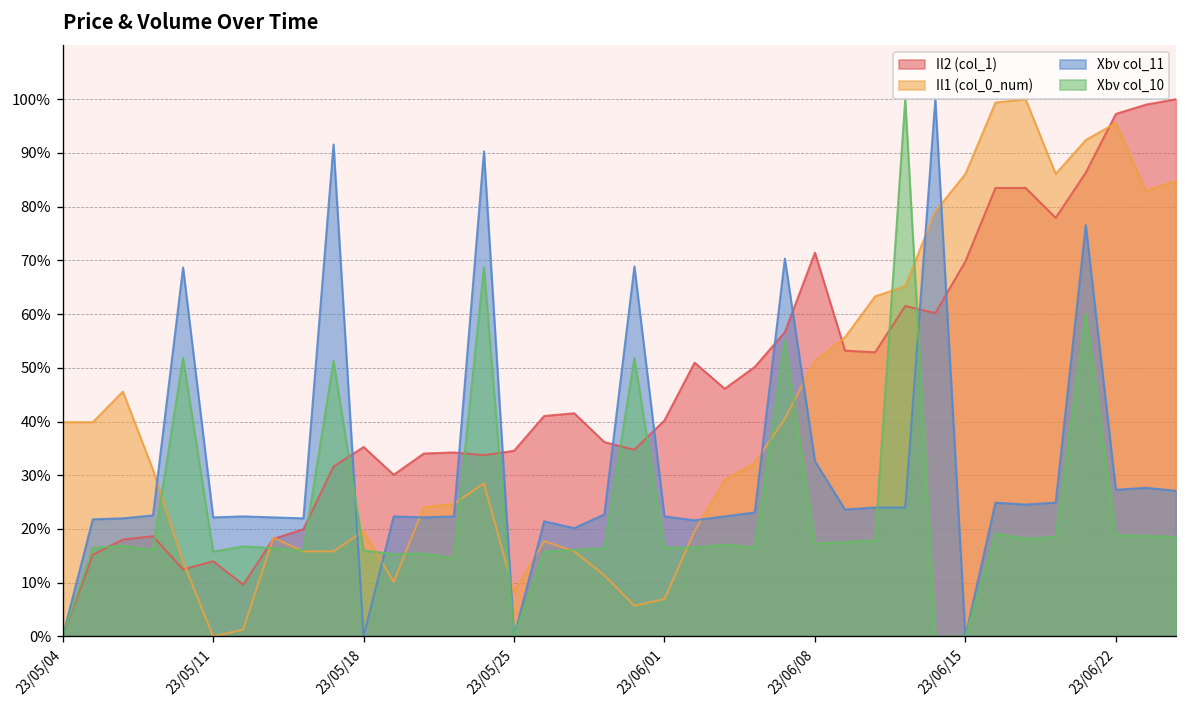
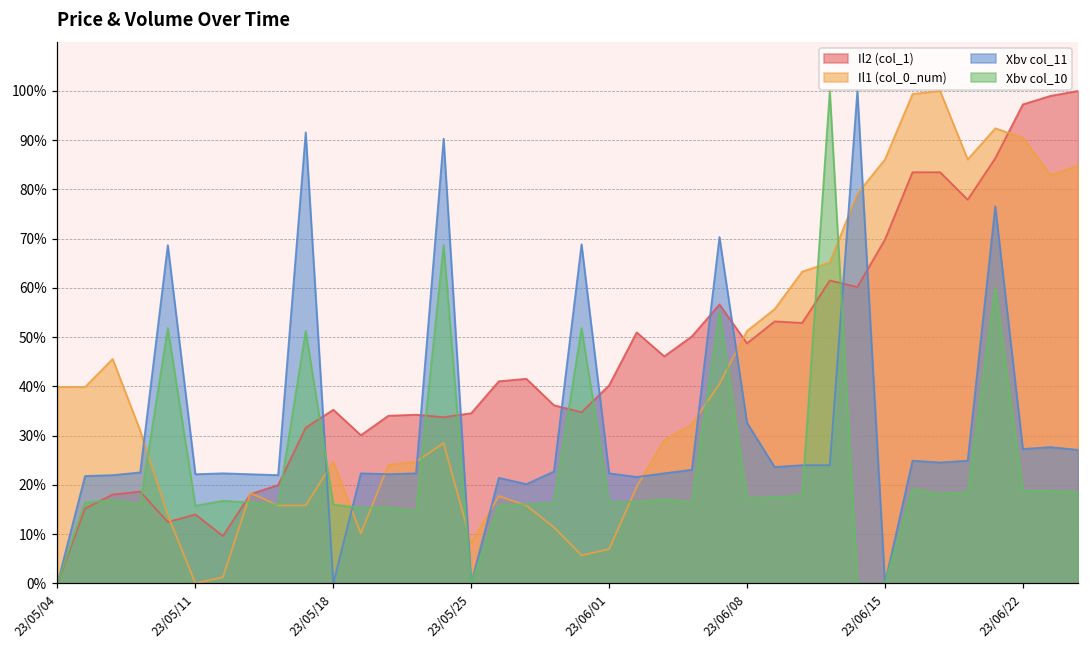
  {
    "Il2 (col_1)": {
      "23/05/11": "14%",
      "23/05/18": "35%",
      "23/05/25": "35%",
      "23/06/01": "40%",
-     "23/06/08": "71%",
+     "23/06/08": "49%",
      "23/06/15": "70%",
      "23/06/22": "97%"
    },
    "Il1 (col_0_num)": {
      "23/05/04": "40%",
      "23/05/11": "0%",
-     "23/05/18": "20%",
+     "23/05/18": "25%",
      "23/05/25": "8%",
      "23/06/01": "7%",
      "23/06/08": "51%",
      "23/06/15": "86%",
-     "23/06/22": "96%"
+     "23/06/22": "91%"
    },
    "Xbv col_11": {
      "23/05/11": "22%",
      "23/05/18": "0%",
      "23/06/01": "22%",
      "23/06/08": "33%",
      "23/06/22": "27%"
    },
    "Xbv col_10": {
      "23/05/11": "16%",
      "23/05/18": "16%",
      "23/06/01": "17%",
      "23/06/08": "17%",
      "23/06/22": "19%"
    }
  }
